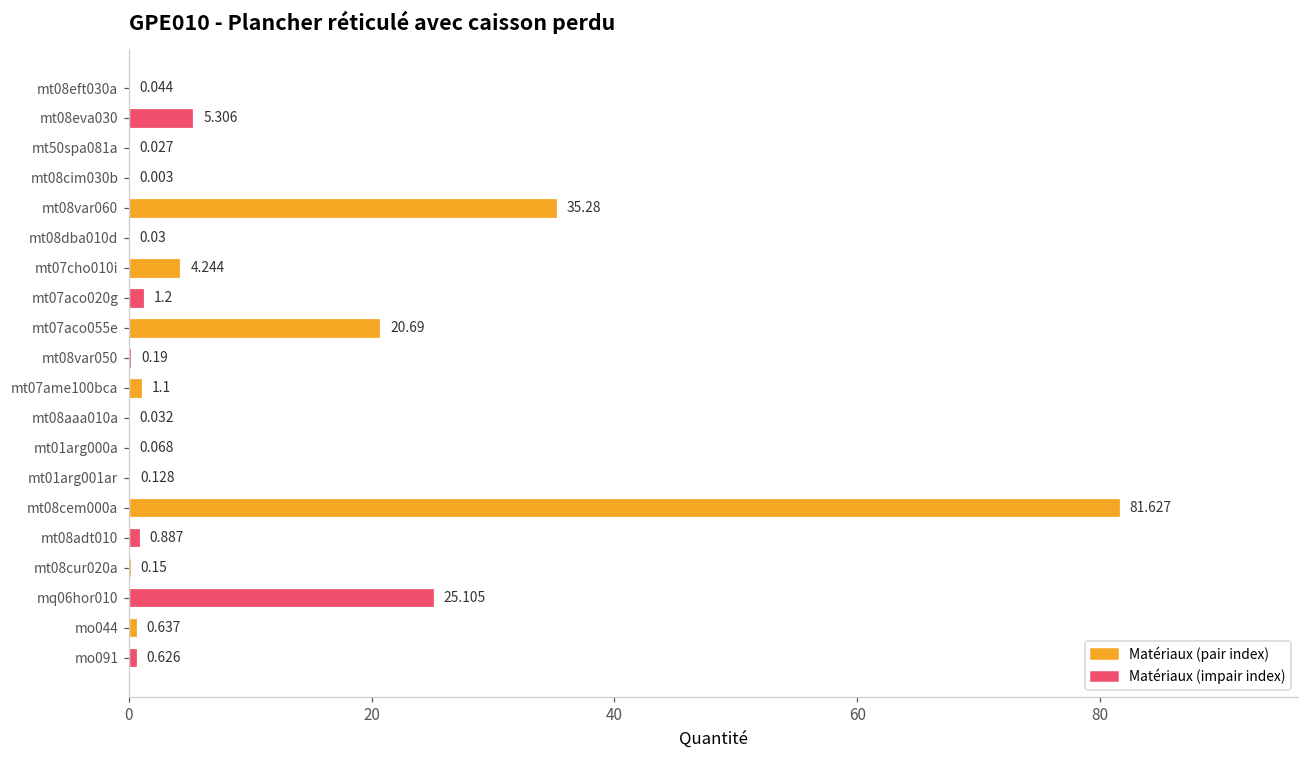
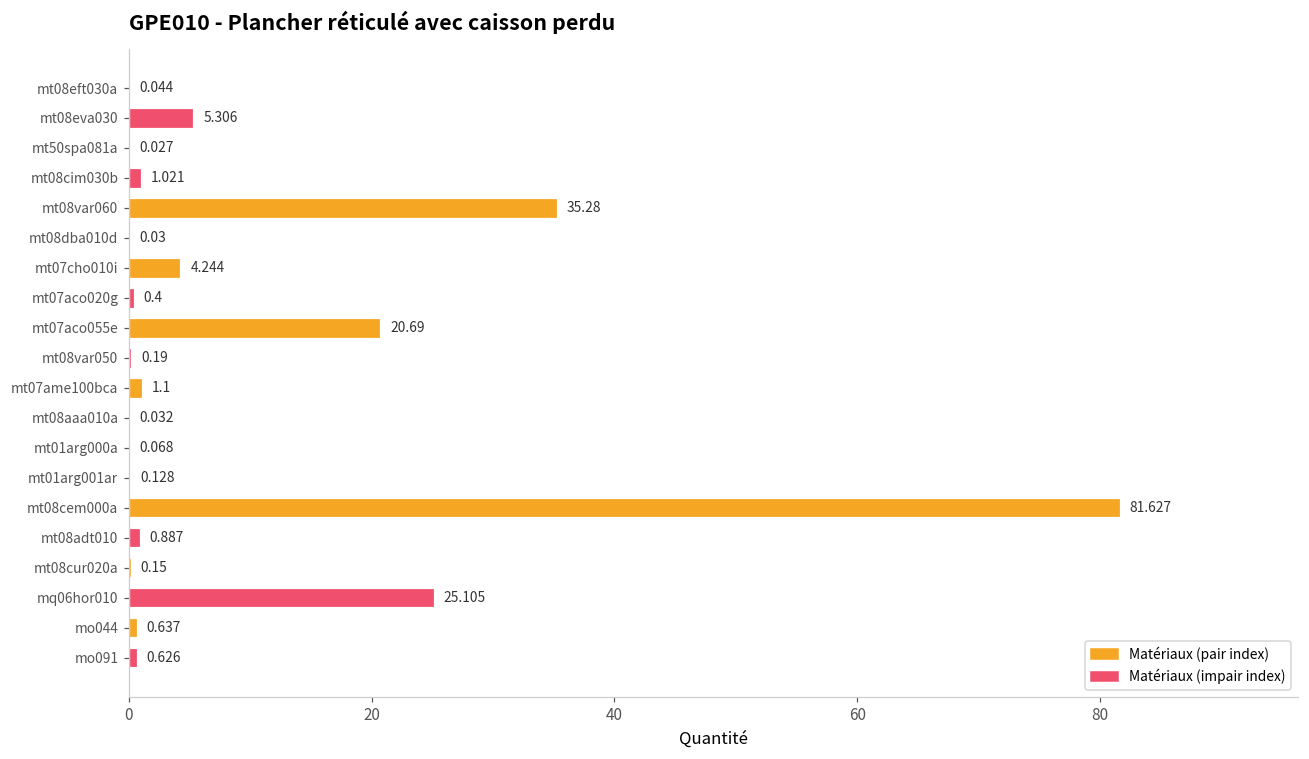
  {
    "mt08eft030a": 0.044,
    "mt08eva030": 5.306,
    "mt50spa081a": 0.027,
-   "mt08cim030b": 0.003,
+   "mt08cim030b": 1.021,
    "mt08var060": 35.28,
    "mt08dba010d": 0.03,
    "mt07cho010i": 4.244,
-   "mt07aco020g": 1.2,
+   "mt07aco020g": 0.4,
    "mt07aco055e": 20.69,
    "mt08var050": 0.19,
    "mt07ame100bca": 1.1,
    "mt08aaa010a": 0.032,
    "mt01arg000a": 0.068,
    "mt01arg001ar": 0.128,
    "mt08cem000a": 81.627,
    "mt08adt010": 0.887,
    "mt08cur020a": 0.15,
    "mq06hor010": 25.105,
    "mo044": 0.637,
    "mo091": 0.626
  }
